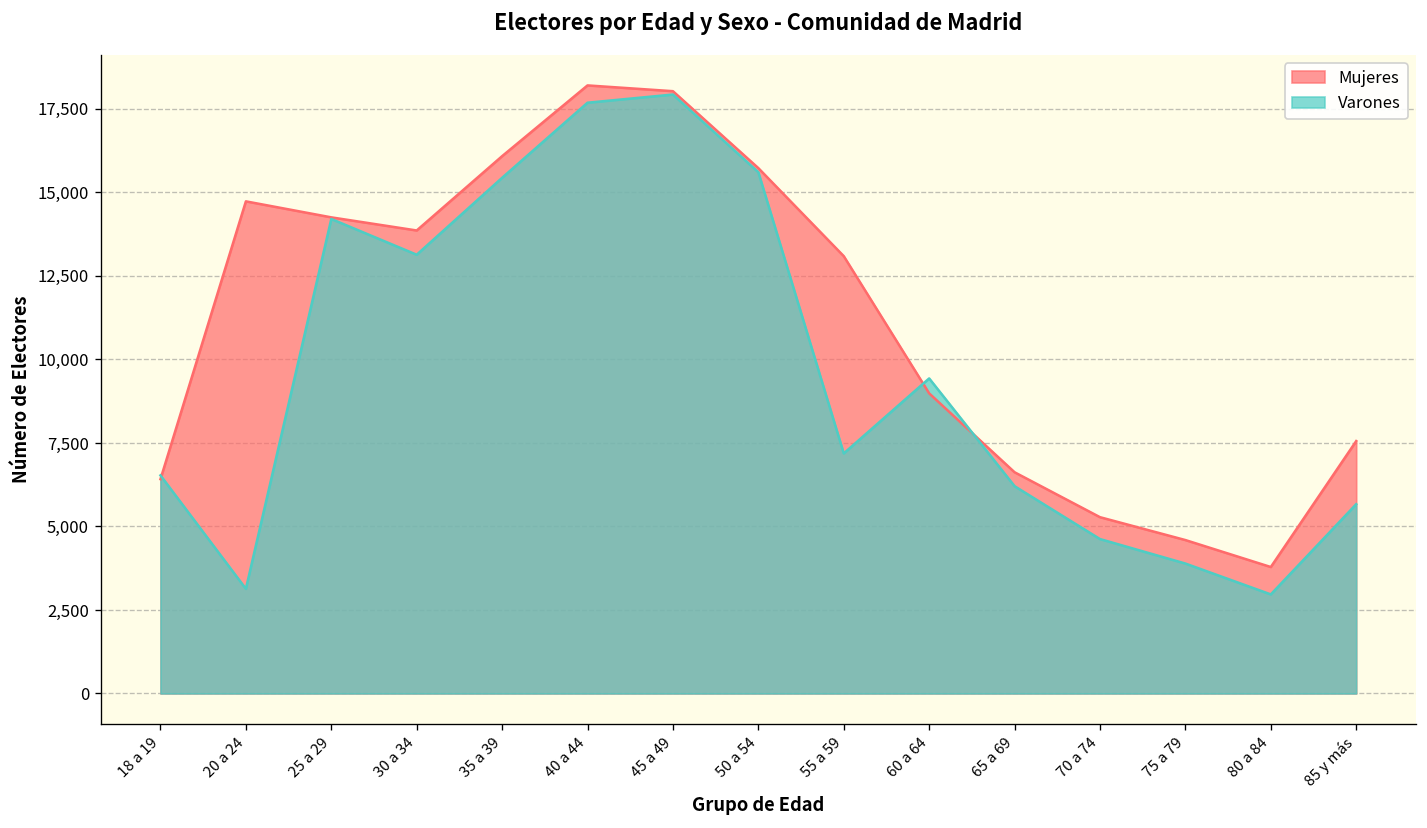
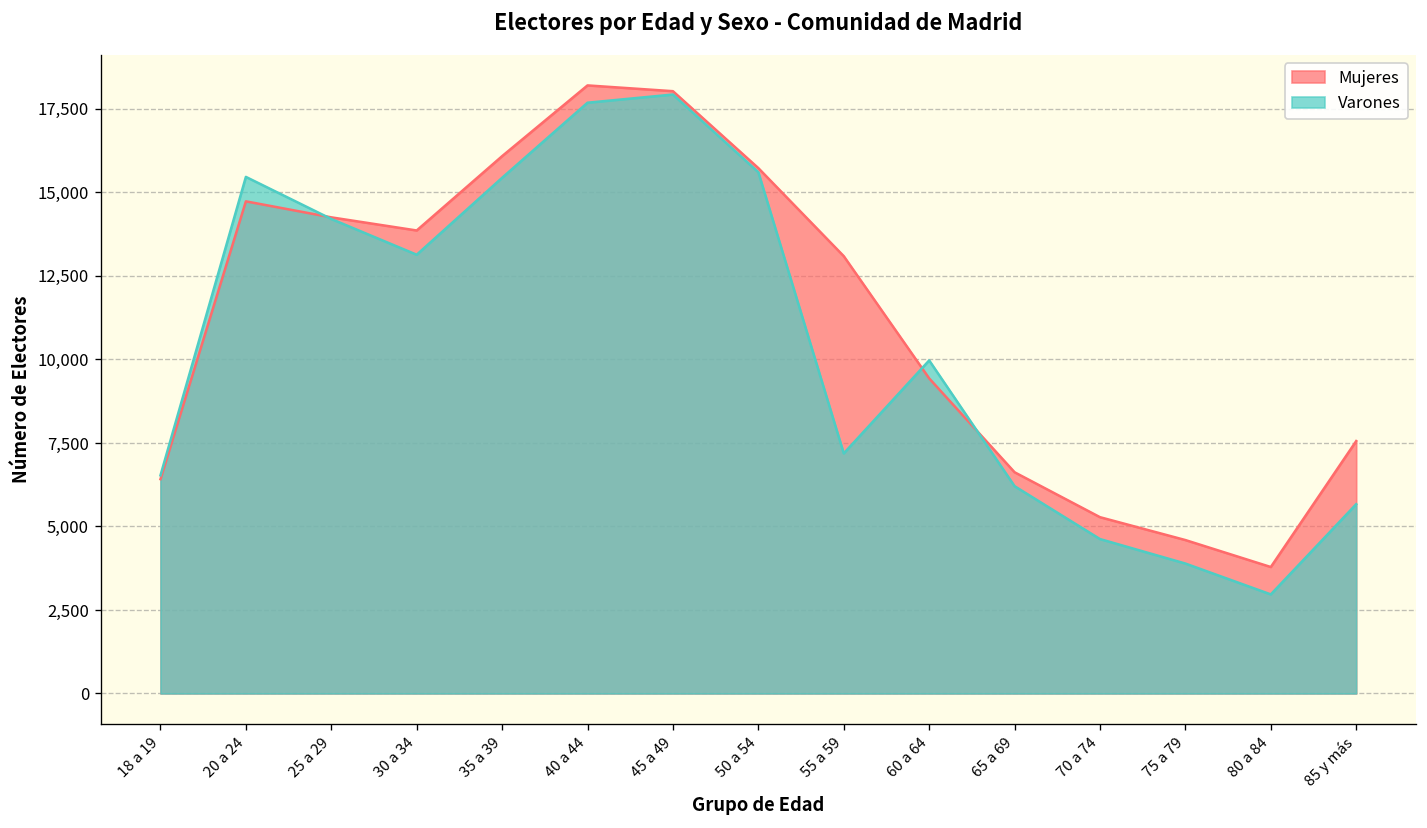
  {
    "Mujeres": {
      "18 a 19": "6,400",
      "20 a 24": "14,700",
      "30 a 34": "13,900",
      "35 a 39": "16,100",
      "40 a 44": "18,200",
      "45 a 49": "18,000",
      "50 a 54": "15,700",
      "55 a 59": "13,100",
-     "60 a 64": "9,000",
+     "60 a 64": "9,400",
      "65 a 69": "6,600",
      "70 a 74": "5,300",
      "75 a 79": "4,600",
      "80 a 84": "3,800",
      "85 y más": "7,600"
    },
    "Varones": {
      "18 a 19": "6,500",
-     "20 a 24": "3,100",
+     "20 a 24": "15,500",
      "30 a 34": "13,100",
      "35 a 39": "15,400",
      "40 a 44": "17,700",
      "45 a 49": "17,900",
      "50 a 54": "15,600",
      "55 a 59": "7,200",
-     "60 a 64": "9,400",
+     "60 a 64": "10,000",
      "65 a 69": "6,200",
      "70 a 74": "4,600",
      "75 a 79": "3,900",
      "80 a 84": "3,000",
      "85 y más": "5,700"
    }
  }
